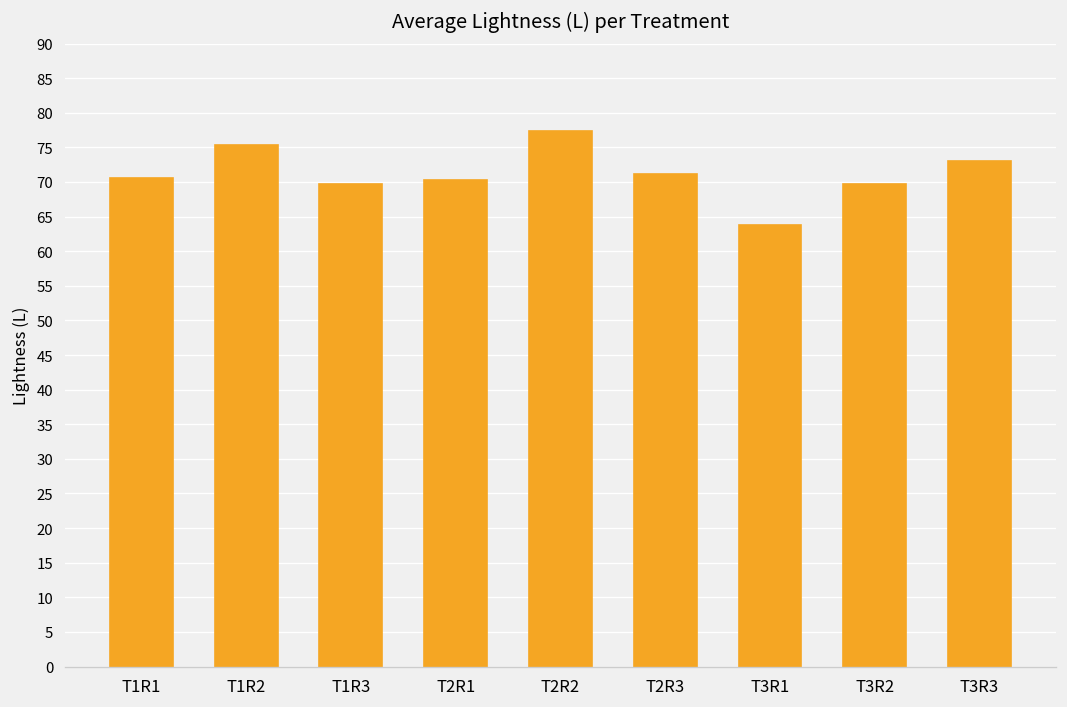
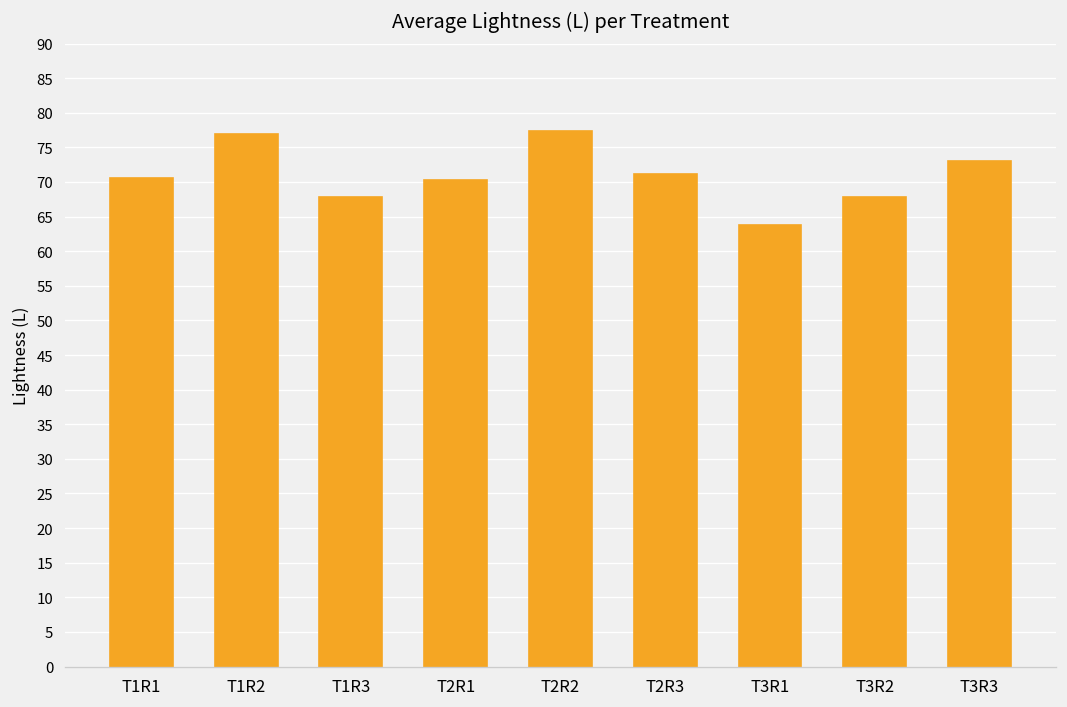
  {
    "T1R1": 71,
-   "T1R2": 75,
-   "T1R3": 70,
+   "T1R2": 77,
+   "T1R3": 68,
    "T2R1": 70,
    "T2R2": 77,
    "T2R3": 71,
    "T3R1": 64,
-   "T3R2": 70,
+   "T3R2": 68,
    "T3R3": 73
  }
